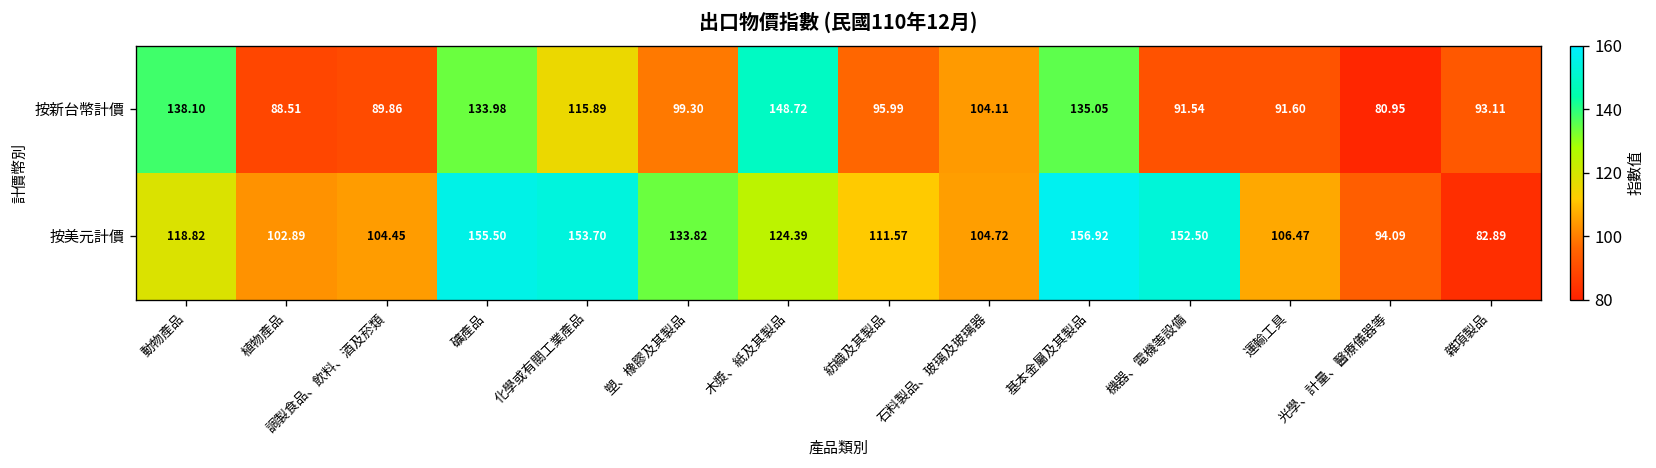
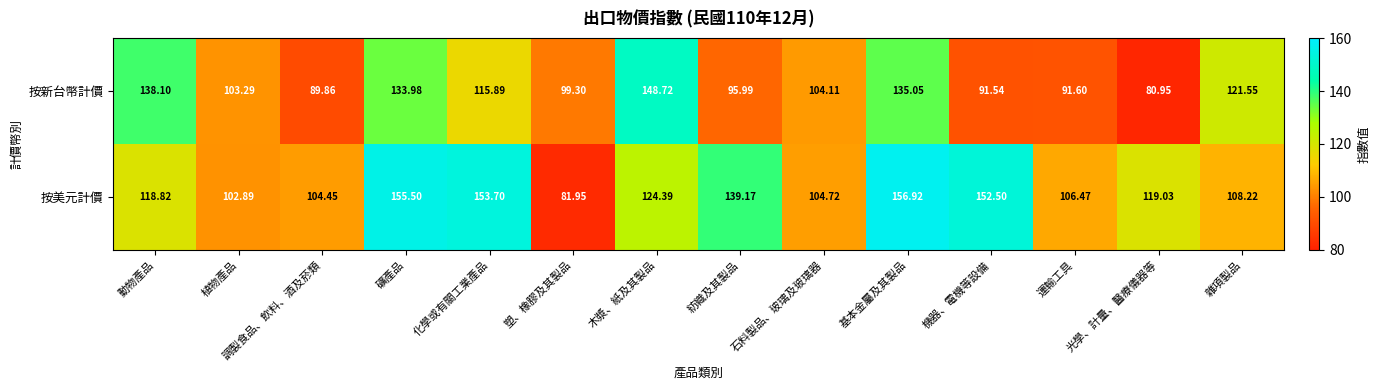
  {
    "按新台幣計價": {
      "動物產品": 138.10,
-     "植物產品": 88.51,
+     "植物產品": 103.29,
      "調製食品、飲料、酒及菸類": 89.86,
      "礦產品": 133.98,
      "化學或有關工業產品": 115.89,
      "塑、橡膠及其製品": 99.30,
      "木漿、紙及其製品": 148.72,
      "紡織及其製品": 95.99,
      "石料製品、玻璃及玻璃器": 104.11,
      "基本金屬及其製品": 135.05,
      "機器、電機等設備": 91.54,
      "運輸工具": 91.60,
      "光學、計量、醫療儀器等": 80.95,
-     "雜項製品": 93.11
+     "雜項製品": 121.55
    },
    "按美元計價": {
      "動物產品": 118.82,
      "植物產品": 102.89,
      "調製食品、飲料、酒及菸類": 104.45,
      "礦產品": 155.50,
      "化學或有關工業產品": 153.70,
-     "塑、橡膠及其製品": 133.82,
+     "塑、橡膠及其製品": 81.95,
      "木漿、紙及其製品": 124.39,
-     "紡織及其製品": 111.57,
+     "紡織及其製品": 139.17,
      "石料製品、玻璃及玻璃器": 104.72,
      "基本金屬及其製品": 156.92,
      "機器、電機等設備": 152.50,
      "運輸工具": 106.47,
-     "光學、計量、醫療儀器等": 94.09,
-     "雜項製品": 82.89
+     "光學、計量、醫療儀器等": 119.03,
+     "雜項製品": 108.22
    }
  }
